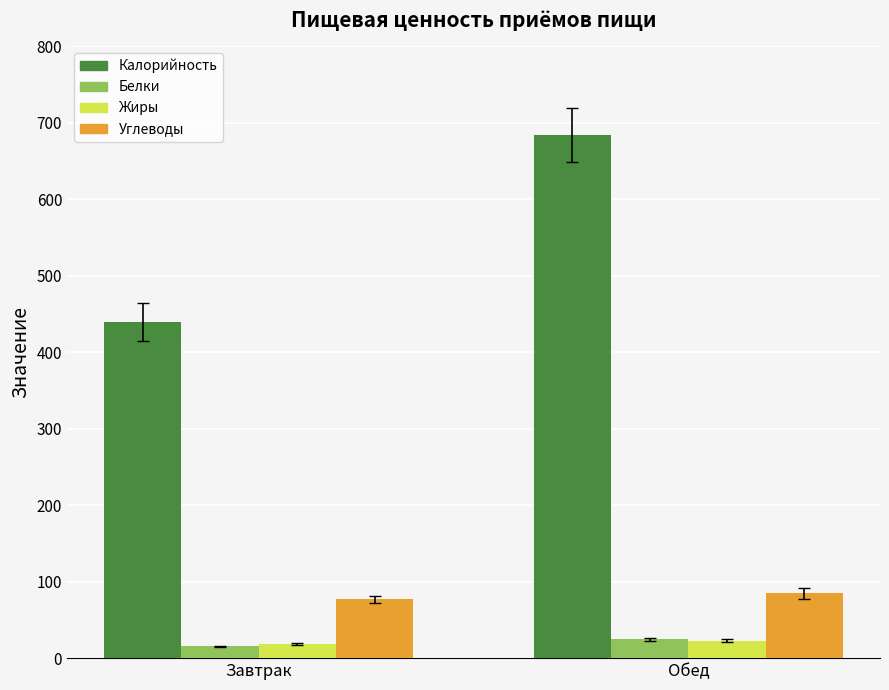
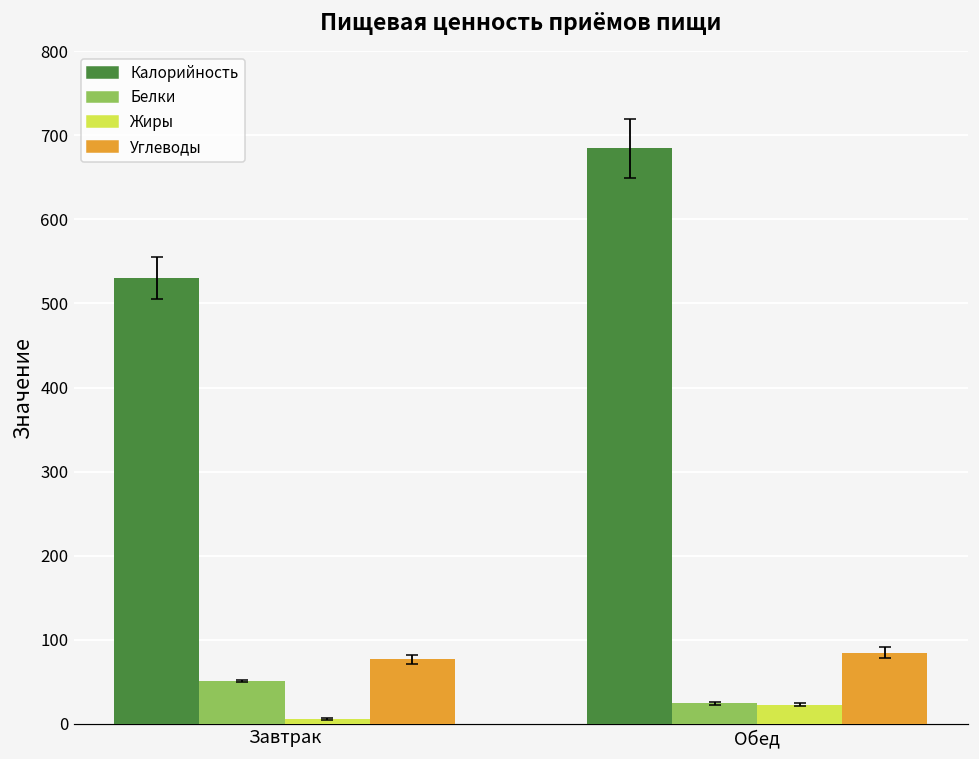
  {
    "Калорийность": {
-     "Завтрак": 440,
+     "Завтрак": 530,
      "Обед": 680
    },
    "Белки": {
-     "Завтрак": 20,
+     "Завтрак": 50,
      "Обед": 20
    },
    "Жиры": {
-     "Завтрак": 20,
+     "Завтрак": 10,
      "Обед": 20
    },
    "Углеводы": {
      "Завтрак": 80,
      "Обед": 80
    }
  }
